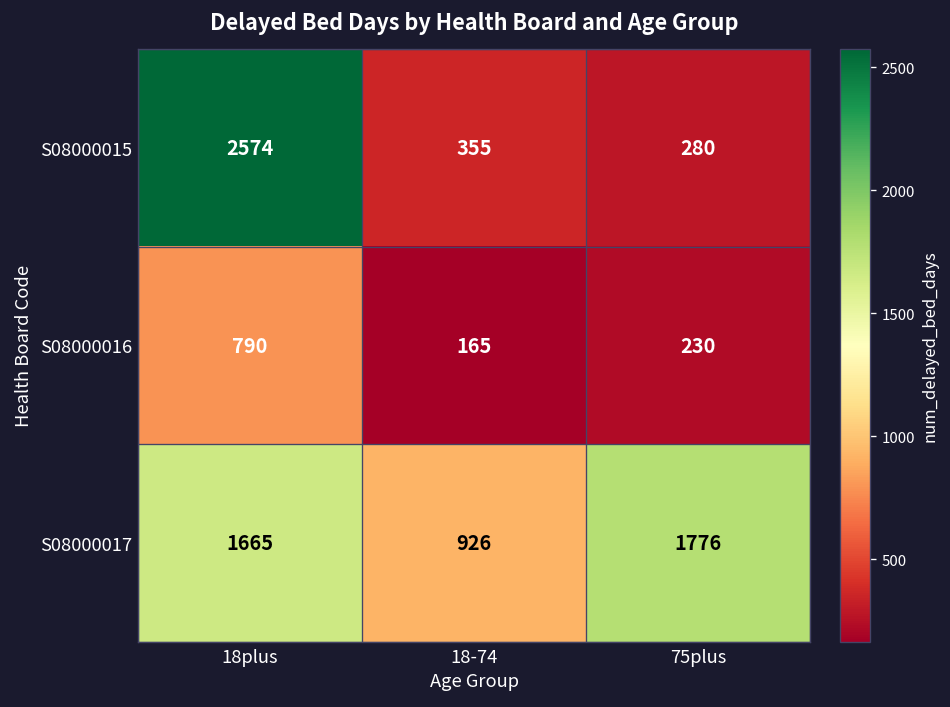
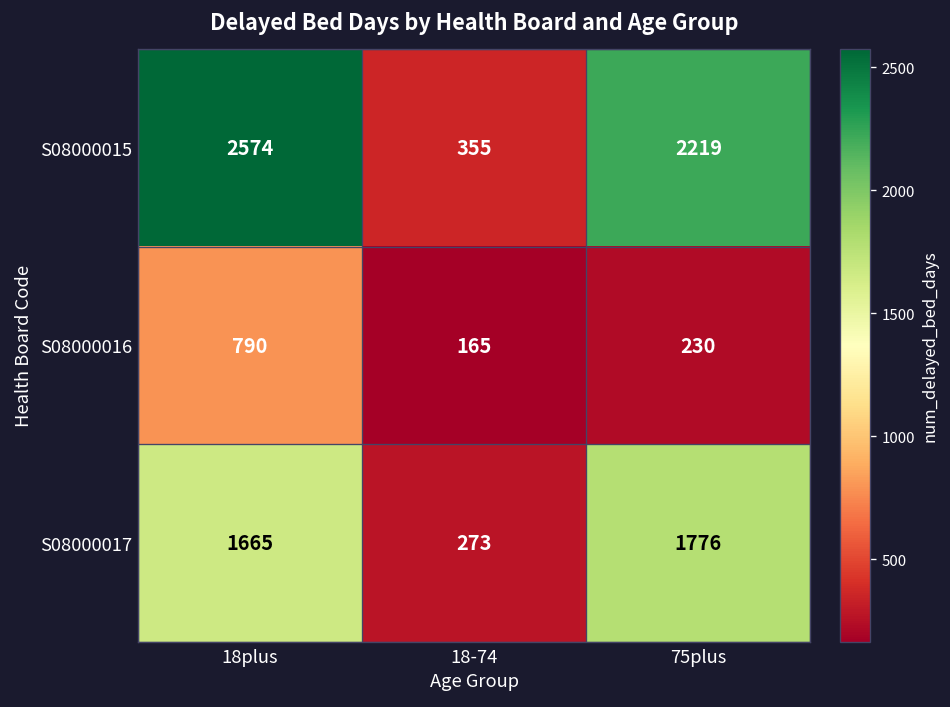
  {
    "S08000015": {
      "18plus": 2574,
      "18-74": 355,
-     "75plus": 280
+     "75plus": 2219
    },
    "S08000016": {
      "18plus": 790,
      "18-74": 165,
      "75plus": 230
    },
    "S08000017": {
      "18plus": 1665,
-     "18-74": 926,
+     "18-74": 273,
      "75plus": 1776
    }
  }
